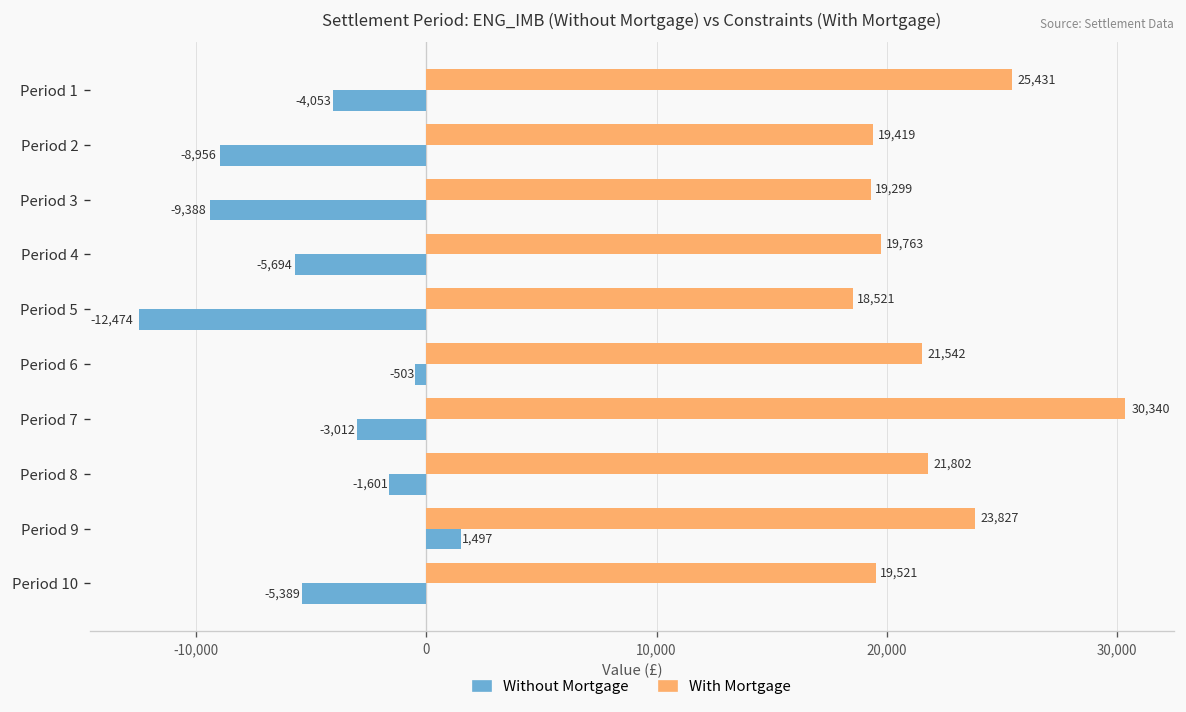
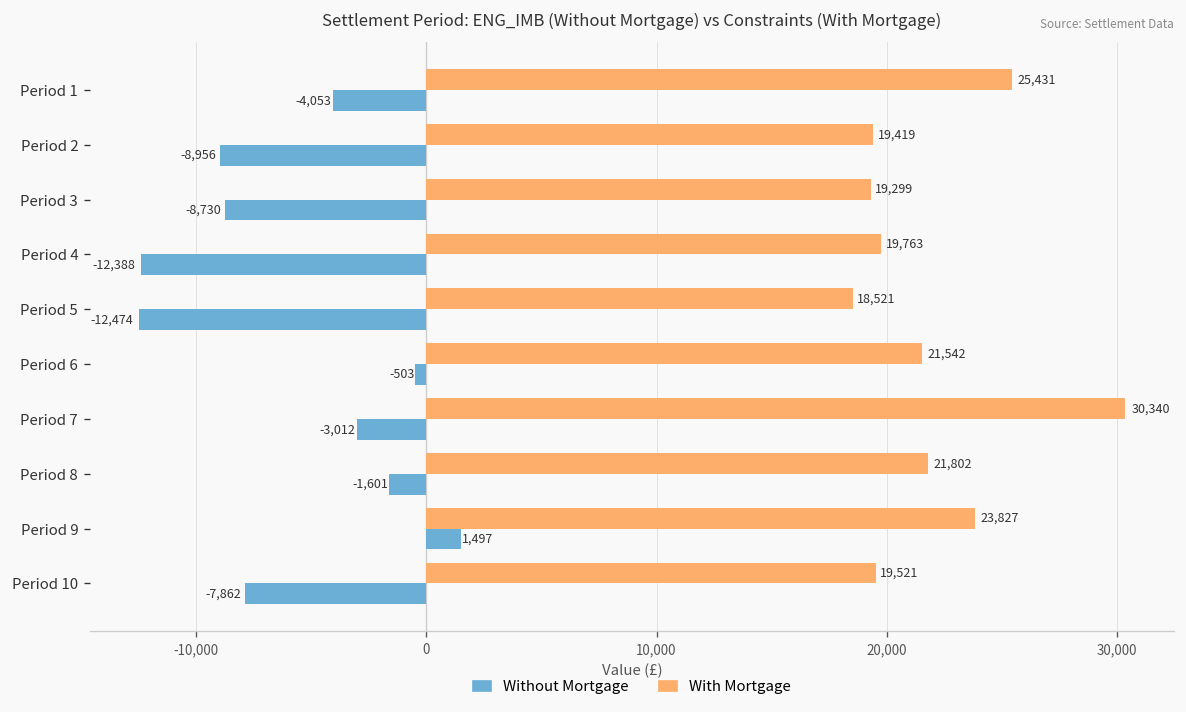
  {
    "Without Mortgage": {
      "Period 1": "-4,053",
      "Period 2": "-8,956",
-     "Period 3": "-9,388",
-     "Period 4": "-5,694",
+     "Period 3": "-8,730",
+     "Period 4": "-12,388",
      "Period 5": "-12,474",
      "Period 6": "-503",
      "Period 7": "-3,012",
      "Period 8": "-1,601",
      "Period 9": "1,497",
-     "Period 10": "-5,389"
+     "Period 10": "-7,862"
    },
    "With Mortgage": {
      "Period 1": "25,431",
      "Period 2": "19,419",
      "Period 3": "19,299",
      "Period 4": "19,763",
      "Period 5": "18,521",
      "Period 6": "21,542",
      "Period 7": "30,340",
      "Period 8": "21,802",
      "Period 9": "23,827",
      "Period 10": "19,521"
    }
  }
